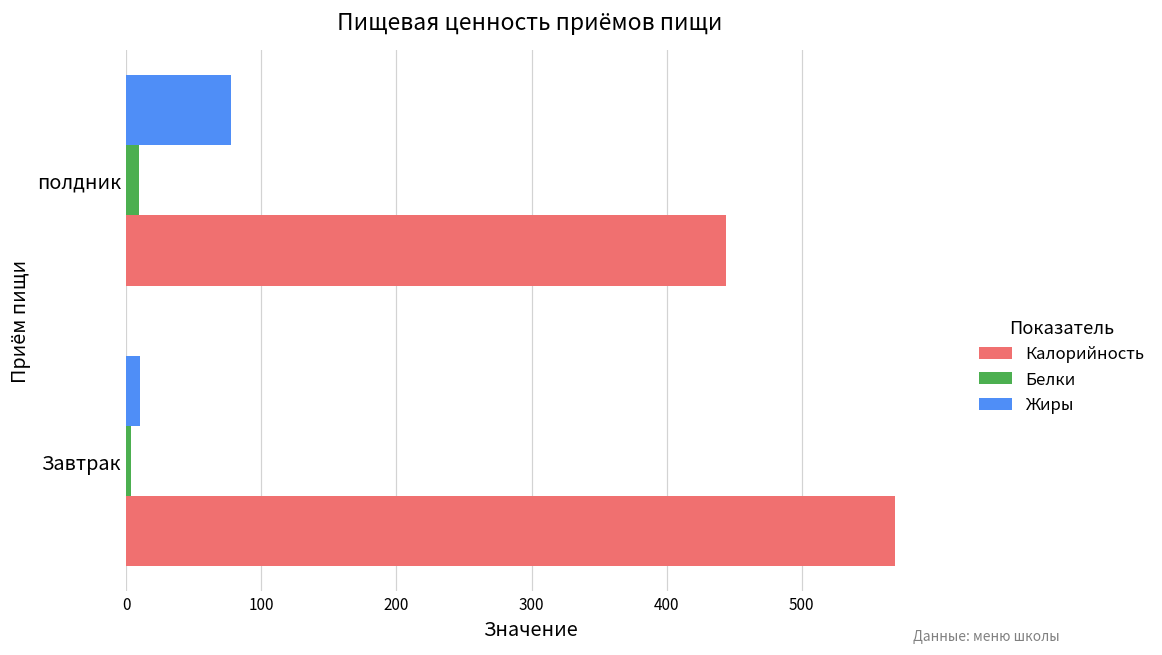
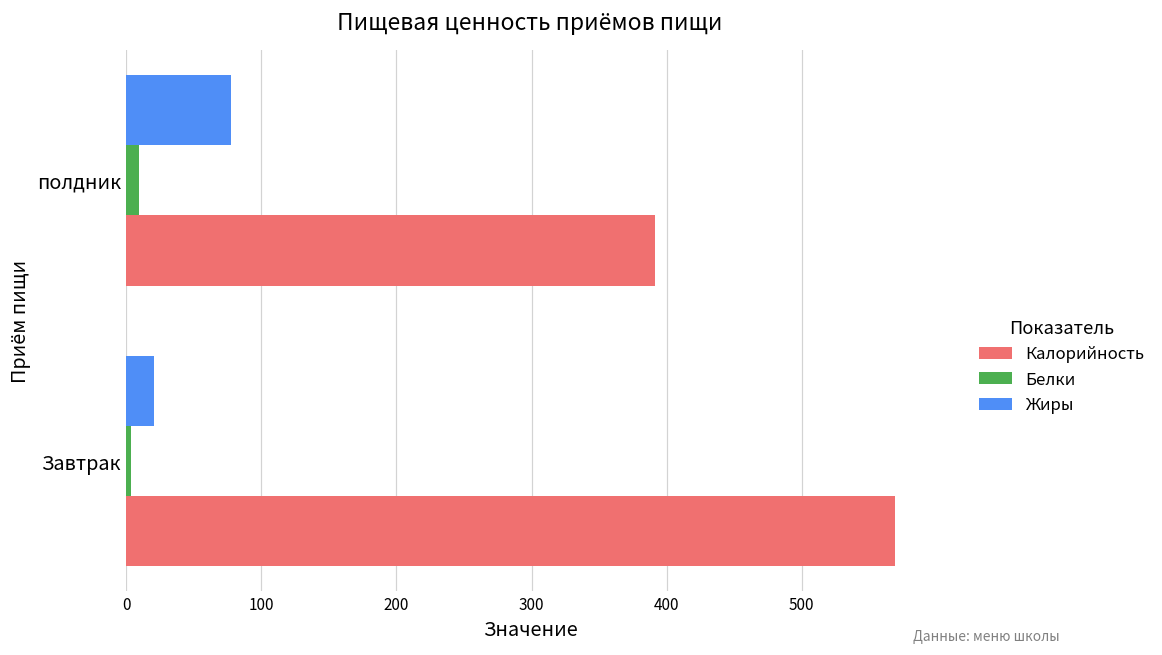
  {
    "Калорийность": {
-     "полдник": 444,
+     "полдник": 391,
      "Завтрак": 569
    },
    "Белки": {
      "полдник": 9,
      "Завтрак": 4
    },
    "Жиры": {
      "полдник": 78,
-     "Завтрак": 10
+     "Завтрак": 20
    }
  }
